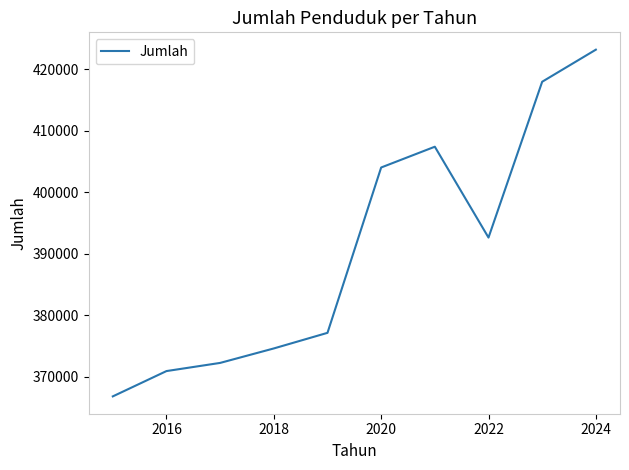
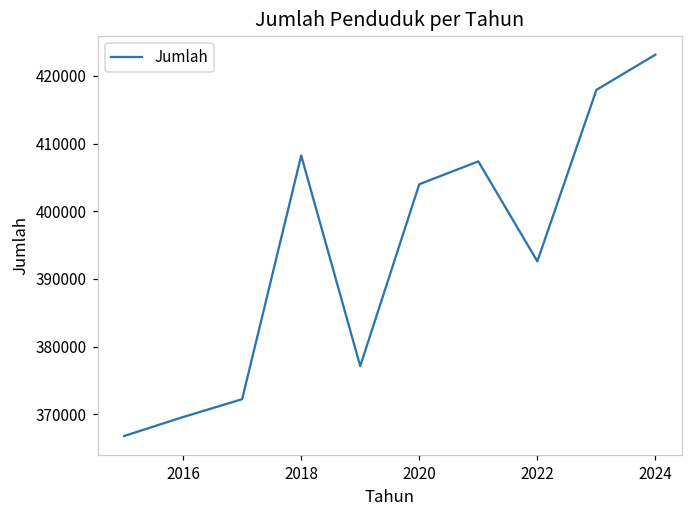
  {
-   "2016": 371000,
-   "2018": 375000,
+   "2016": 370000,
+   "2018": 408000,
    "2020": 404000,
    "2022": 393000,
    "2024": 423000
  }
